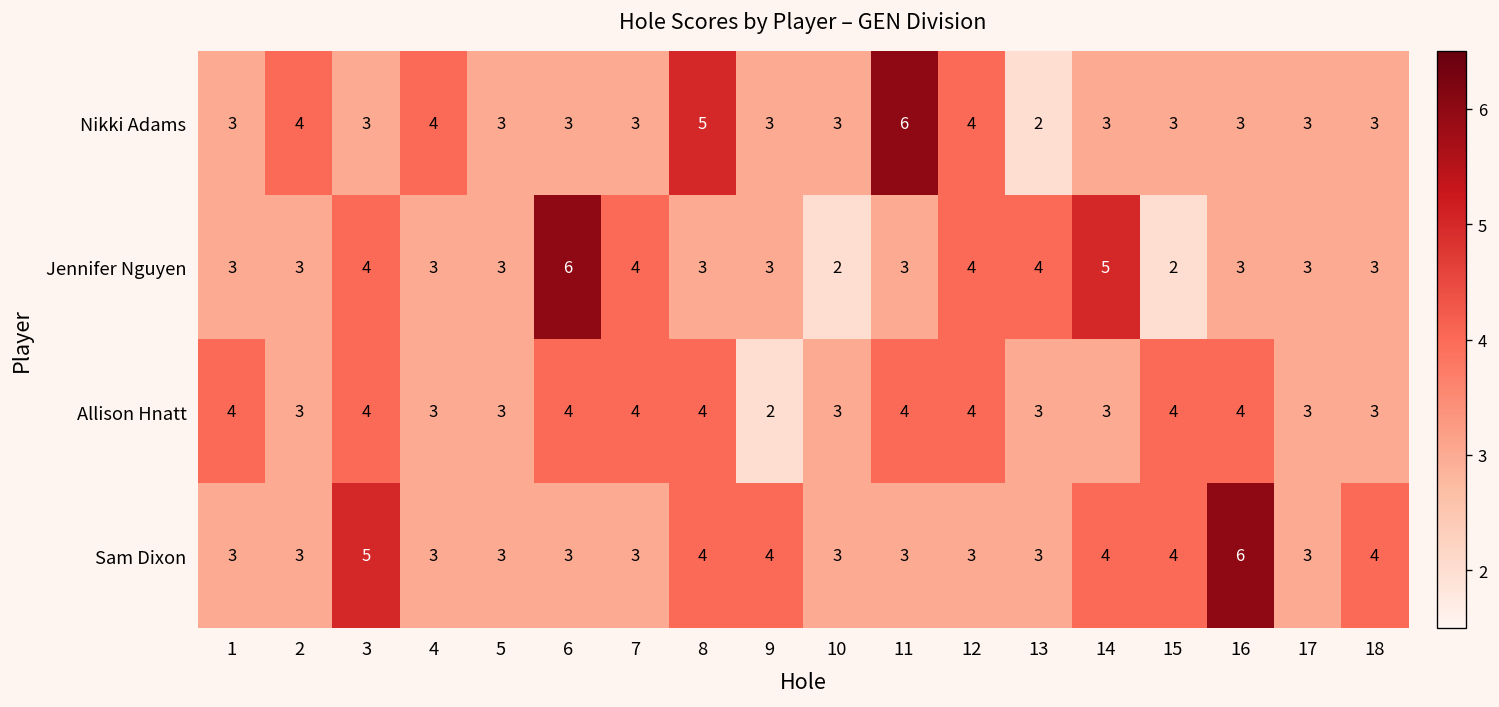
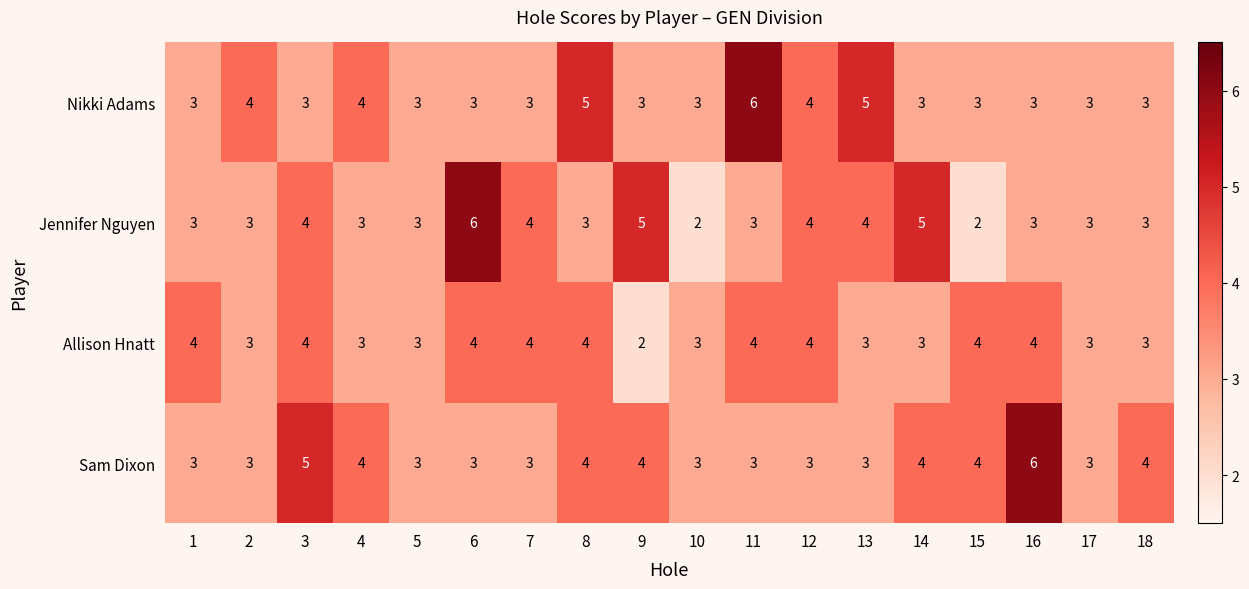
  {
    "Nikki Adams": {
      "1": 3,
      "2": 4,
      "3": 3,
      "4": 4,
      "5": 3,
      "6": 3,
      "7": 3,
      "8": 5,
      "9": 3,
      "10": 3,
      "11": 6,
      "12": 4,
-     "13": 2,
+     "13": 5,
      "14": 3,
      "15": 3,
      "16": 3,
      "17": 3,
      "18": 3
    },
    "Jennifer Nguyen": {
      "1": 3,
      "2": 3,
      "3": 4,
      "4": 3,
      "5": 3,
      "6": 6,
      "7": 4,
      "8": 3,
-     "9": 3,
+     "9": 5,
      "10": 2,
      "11": 3,
      "12": 4,
      "13": 4,
      "14": 5,
      "15": 2,
      "16": 3,
      "17": 3,
      "18": 3
    },
    "Allison Hnatt": {
      "1": 4,
      "2": 3,
      "3": 4,
      "4": 3,
      "5": 3,
      "6": 4,
      "7": 4,
      "8": 4,
      "9": 2,
      "10": 3,
      "11": 4,
      "12": 4,
      "13": 3,
      "14": 3,
      "15": 4,
      "16": 4,
      "17": 3,
      "18": 3
    },
    "Sam Dixon": {
      "1": 3,
      "2": 3,
      "3": 5,
-     "4": 3,
+     "4": 4,
      "5": 3,
      "6": 3,
      "7": 3,
      "8": 4,
      "9": 4,
      "10": 3,
      "11": 3,
      "12": 3,
      "13": 3,
      "14": 4,
      "15": 4,
      "16": 6,
      "17": 3,
      "18": 4
    }
  }
